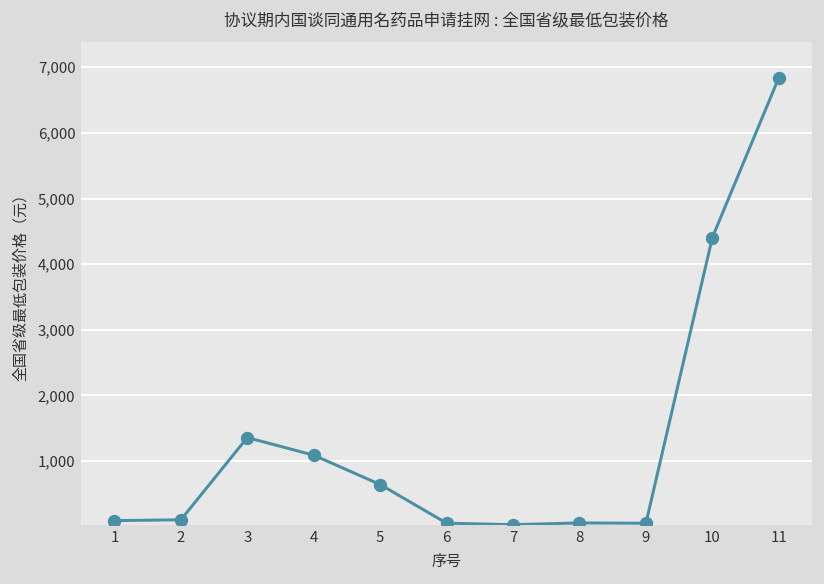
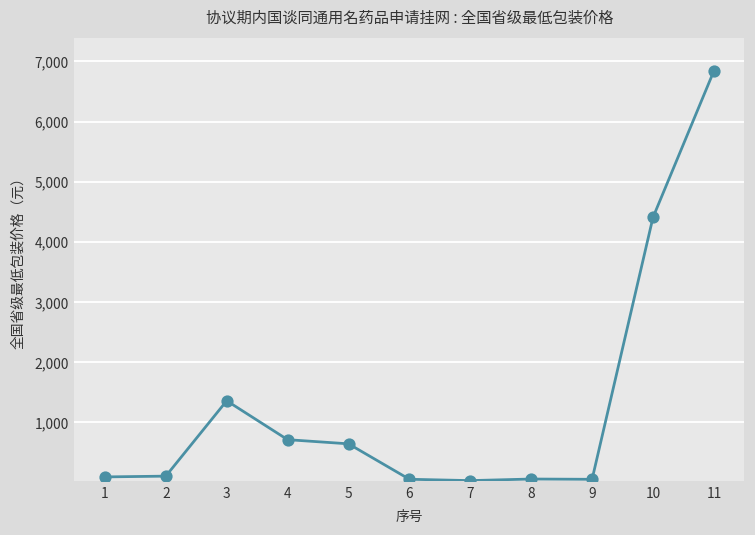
  {
    "1": "100",
    "2": "100",
    "3": "1,400",
-   "4": "1,100",
+   "4": "700",
    "5": "600",
    "6": "100",
    "7": "0",
    "8": "100",
    "9": "100",
    "10": "4,400",
    "11": "6,800"
  }
